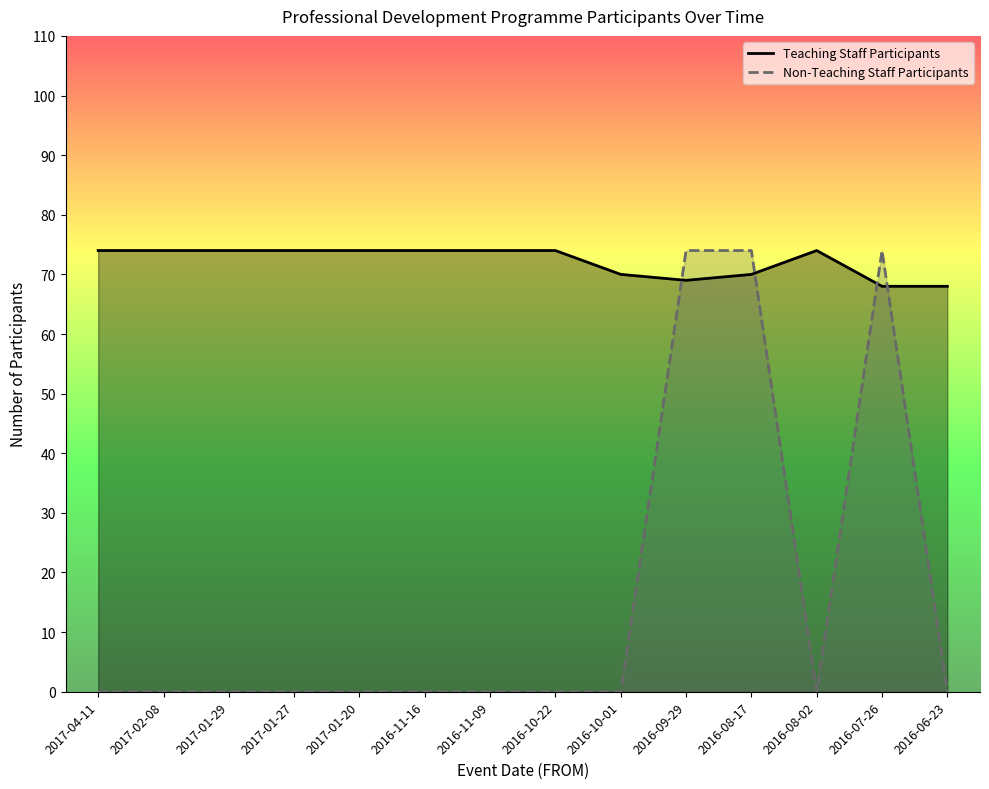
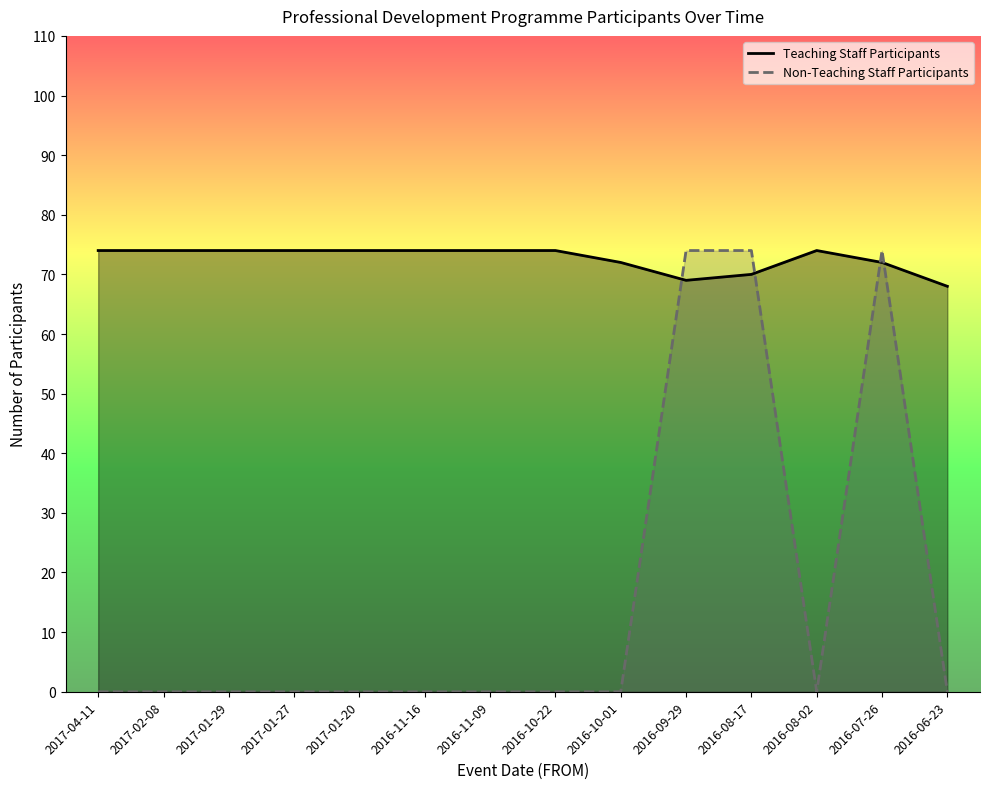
  {
    "Teaching Staff Participants": {
      "2017-04-11": 74,
      "2017-02-08": 74,
      "2017-01-29": 74,
      "2017-01-27": 74,
      "2017-01-20": 74,
      "2016-11-16": 74,
      "2016-11-09": 74,
      "2016-10-22": 74,
-     "2016-10-01": 70,
+     "2016-10-01": 72,
      "2016-09-29": 69,
      "2016-08-17": 70,
      "2016-08-02": 74,
-     "2016-07-26": 68,
+     "2016-07-26": 72,
      "2016-06-23": 68
    },
    "Non-Teaching Staff Participants": {
      "2017-04-11": 0,
      "2017-02-08": 0,
      "2017-01-29": 0,
      "2017-01-27": 0,
      "2017-01-20": 0,
      "2016-11-16": 0,
      "2016-11-09": 0,
      "2016-10-22": 0,
      "2016-10-01": 0,
      "2016-09-29": 74,
      "2016-08-17": 74,
      "2016-08-02": 0,
      "2016-07-26": 74,
      "2016-06-23": 0
    }
  }
